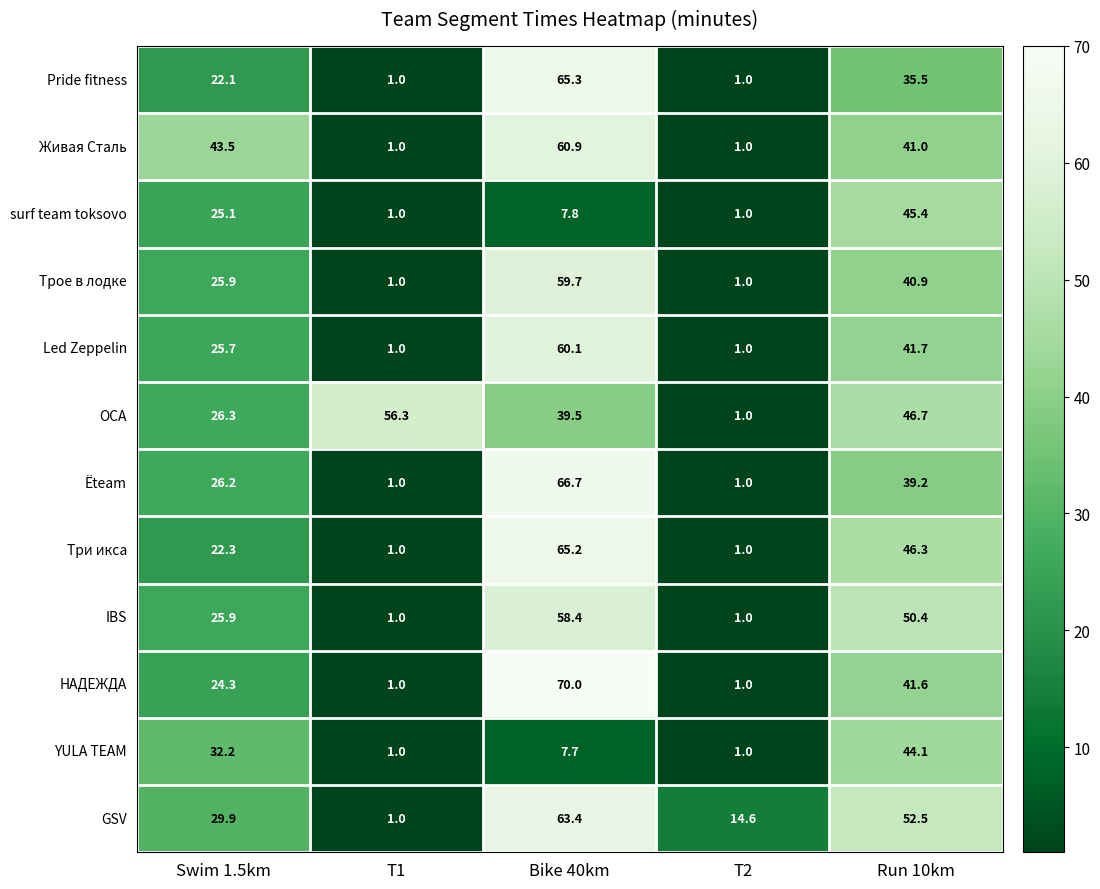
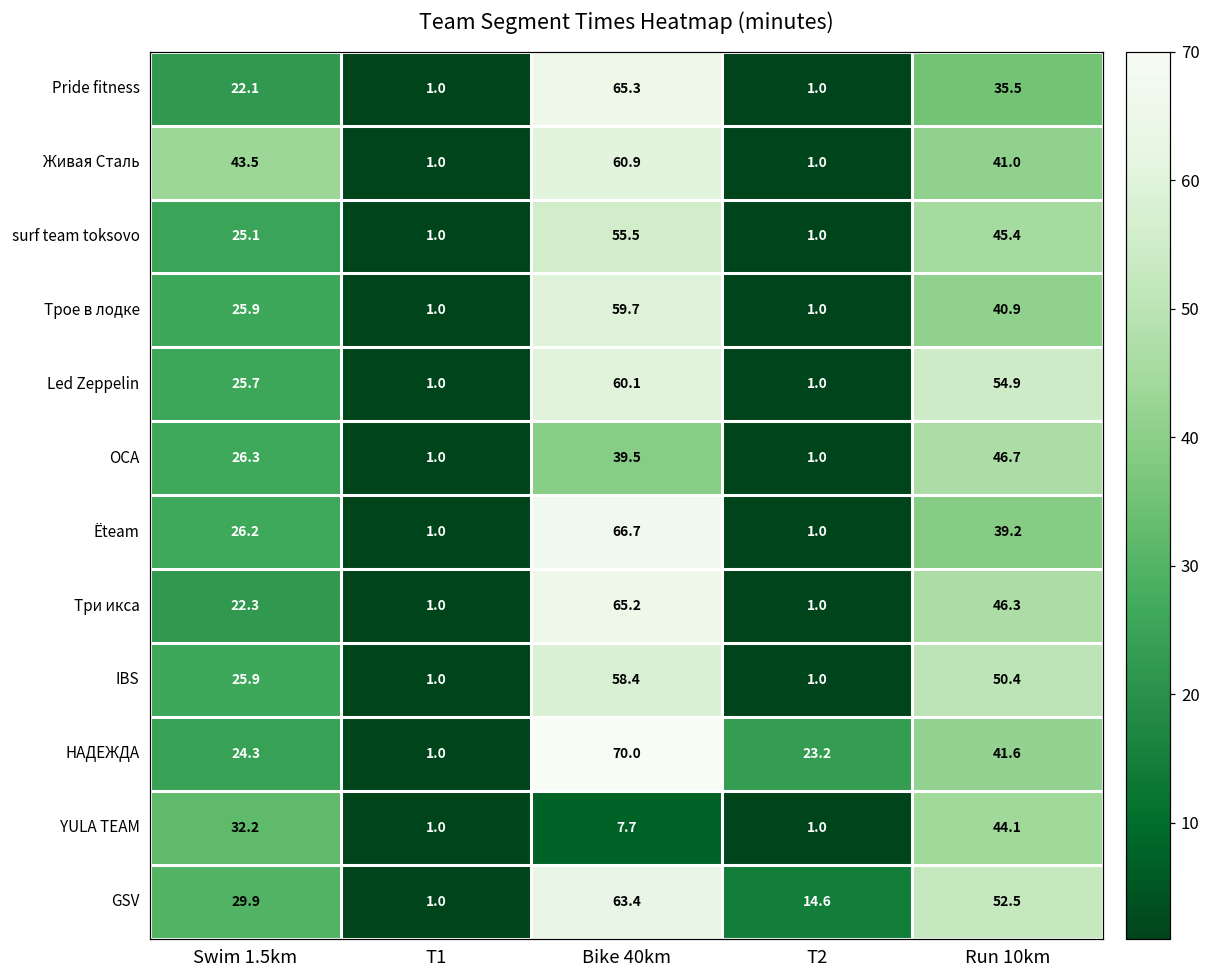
  {
    "Pride fitness": {
      "Swim 1.5km": 22.1,
      "T1": 1.0,
      "Bike 40km": 65.3,
      "T2": 1.0,
      "Run 10km": 35.5
    },
    "Живая Сталь": {
      "Swim 1.5km": 43.5,
      "T1": 1.0,
      "Bike 40km": 60.9,
      "T2": 1.0,
      "Run 10km": 41.0
    },
    "surf team toksovo": {
      "Swim 1.5km": 25.1,
      "T1": 1.0,
-     "Bike 40km": 7.8,
+     "Bike 40km": 55.5,
      "T2": 1.0,
      "Run 10km": 45.4
    },
    "Трое в лодке": {
      "Swim 1.5km": 25.9,
      "T1": 1.0,
      "Bike 40km": 59.7,
      "T2": 1.0,
      "Run 10km": 40.9
    },
    "Led Zeppelin": {
      "Swim 1.5km": 25.7,
      "T1": 1.0,
      "Bike 40km": 60.1,
      "T2": 1.0,
-     "Run 10km": 41.7
+     "Run 10km": 54.9
    },
    "ОСА": {
      "Swim 1.5km": 26.3,
-     "T1": 56.3,
+     "T1": 1.0,
      "Bike 40km": 39.5,
      "T2": 1.0,
      "Run 10km": 46.7
    },
    "Ёteam": {
      "Swim 1.5km": 26.2,
      "T1": 1.0,
      "Bike 40km": 66.7,
      "T2": 1.0,
      "Run 10km": 39.2
    },
    "Три икса": {
      "Swim 1.5km": 22.3,
      "T1": 1.0,
      "Bike 40km": 65.2,
      "T2": 1.0,
      "Run 10km": 46.3
    },
    "IBS": {
      "Swim 1.5km": 25.9,
      "T1": 1.0,
      "Bike 40km": 58.4,
      "T2": 1.0,
      "Run 10km": 50.4
    },
    "НАДЕЖДА": {
      "Swim 1.5km": 24.3,
      "T1": 1.0,
      "Bike 40km": 70.0,
-     "T2": 1.0,
+     "T2": 23.2,
      "Run 10km": 41.6
    },
    "YULA TEAM": {
      "Swim 1.5km": 32.2,
      "T1": 1.0,
      "Bike 40km": 7.7,
      "T2": 1.0,
      "Run 10km": 44.1
    },
    "GSV": {
      "Swim 1.5km": 29.9,
      "T1": 1.0,
      "Bike 40km": 63.4,
      "T2": 14.6,
      "Run 10km": 52.5
    }
  }
